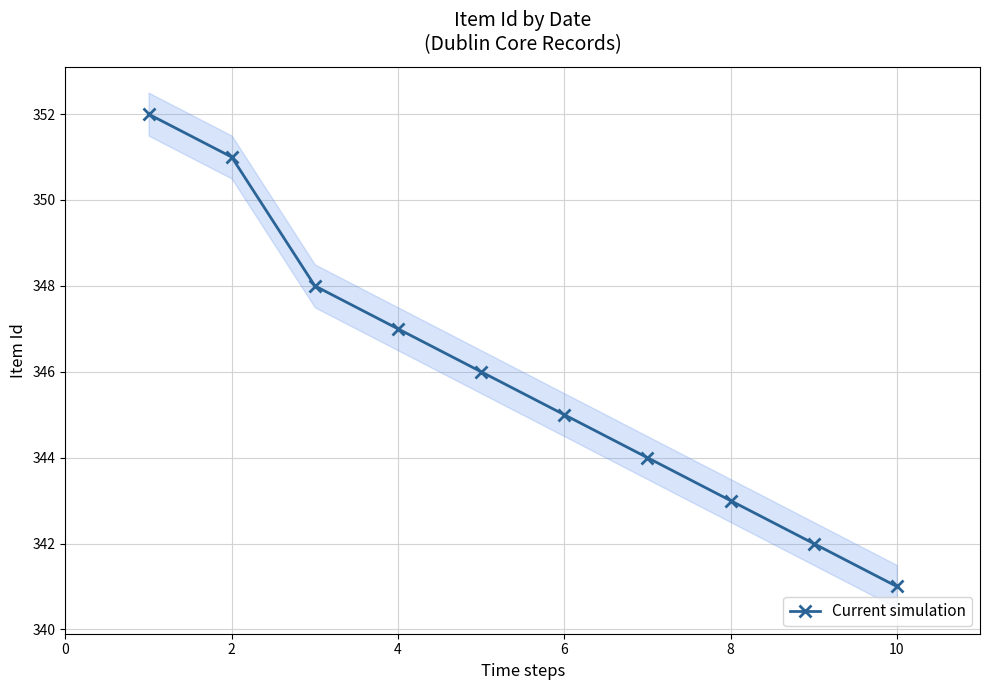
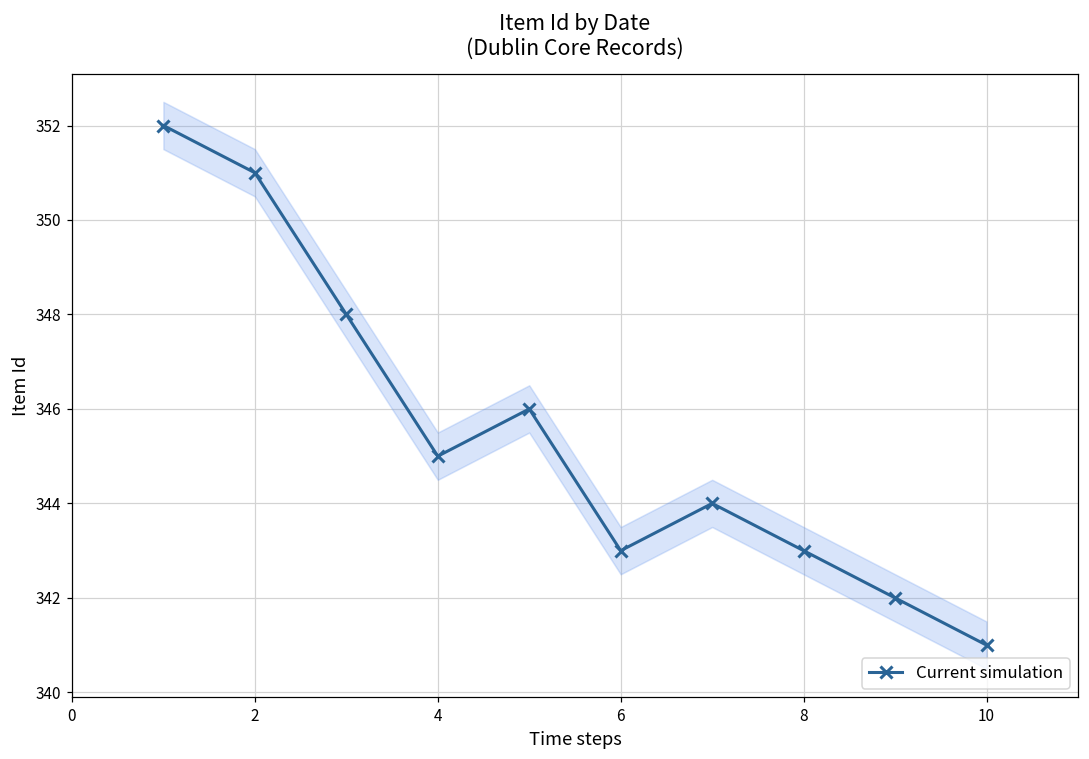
  {
    "Current simulation": {
      "2": 351,
-     "4": 347,
-     "6": 345,
+     "4": 345,
+     "6": 343,
      "8": 343,
      "10": 341
    }
  }
